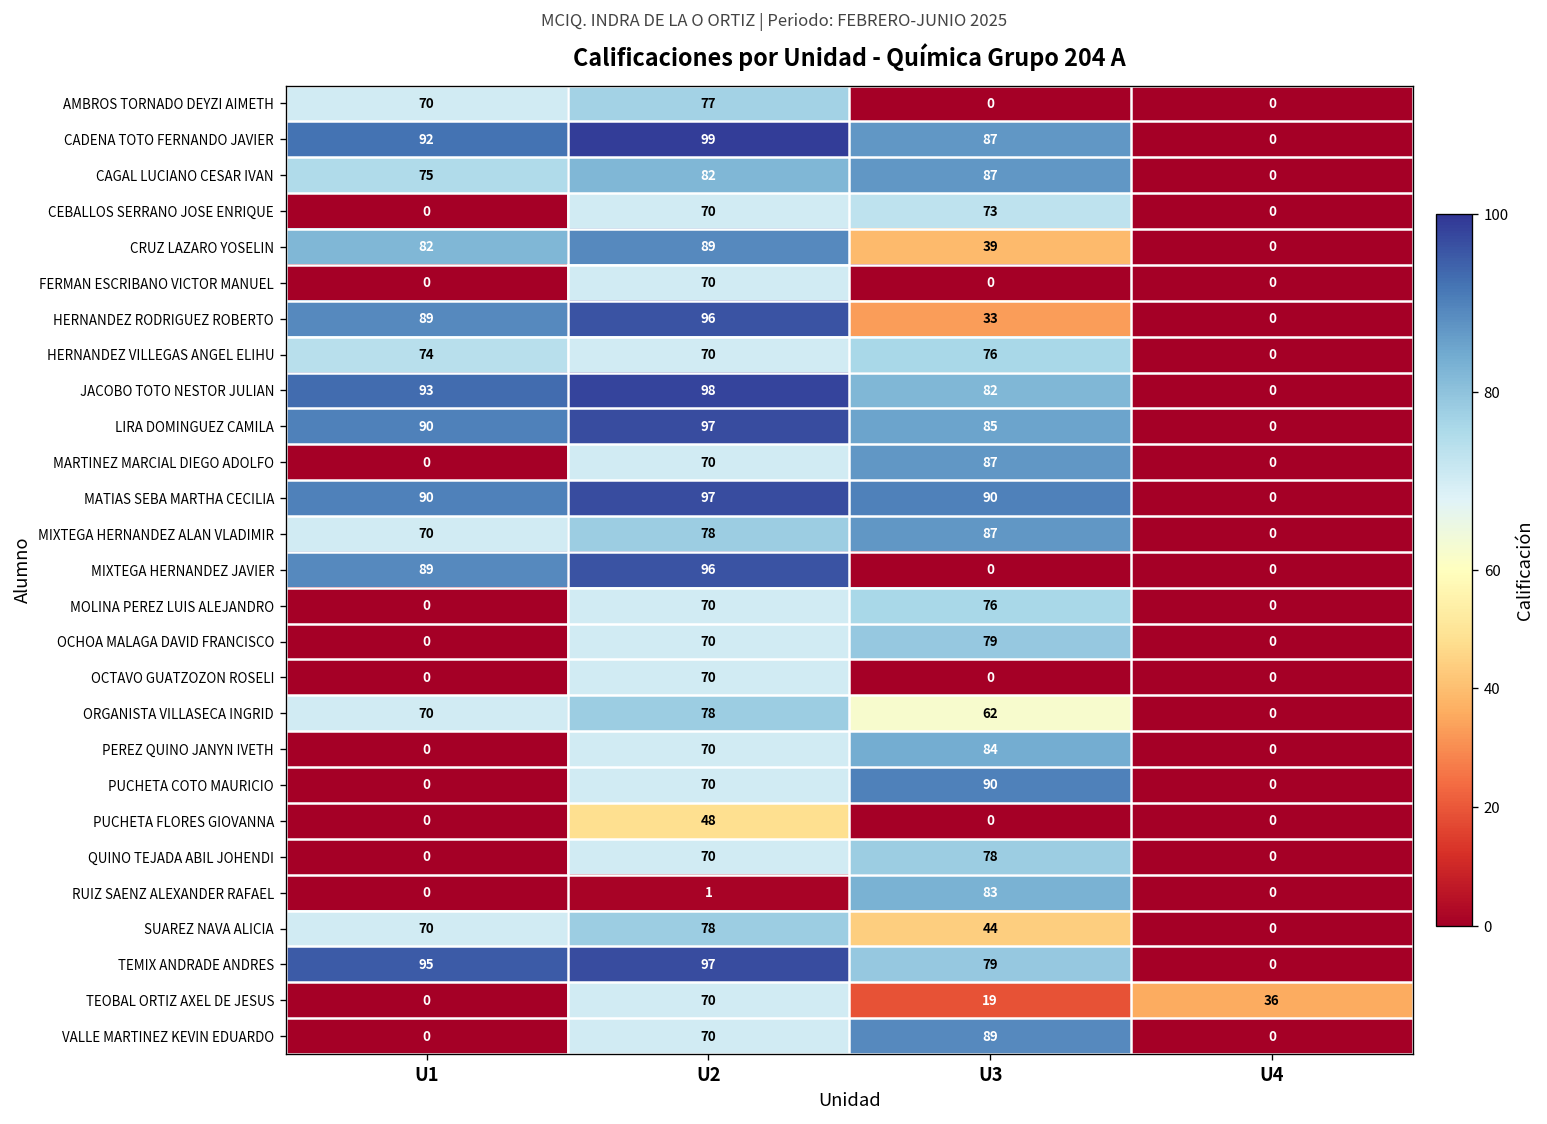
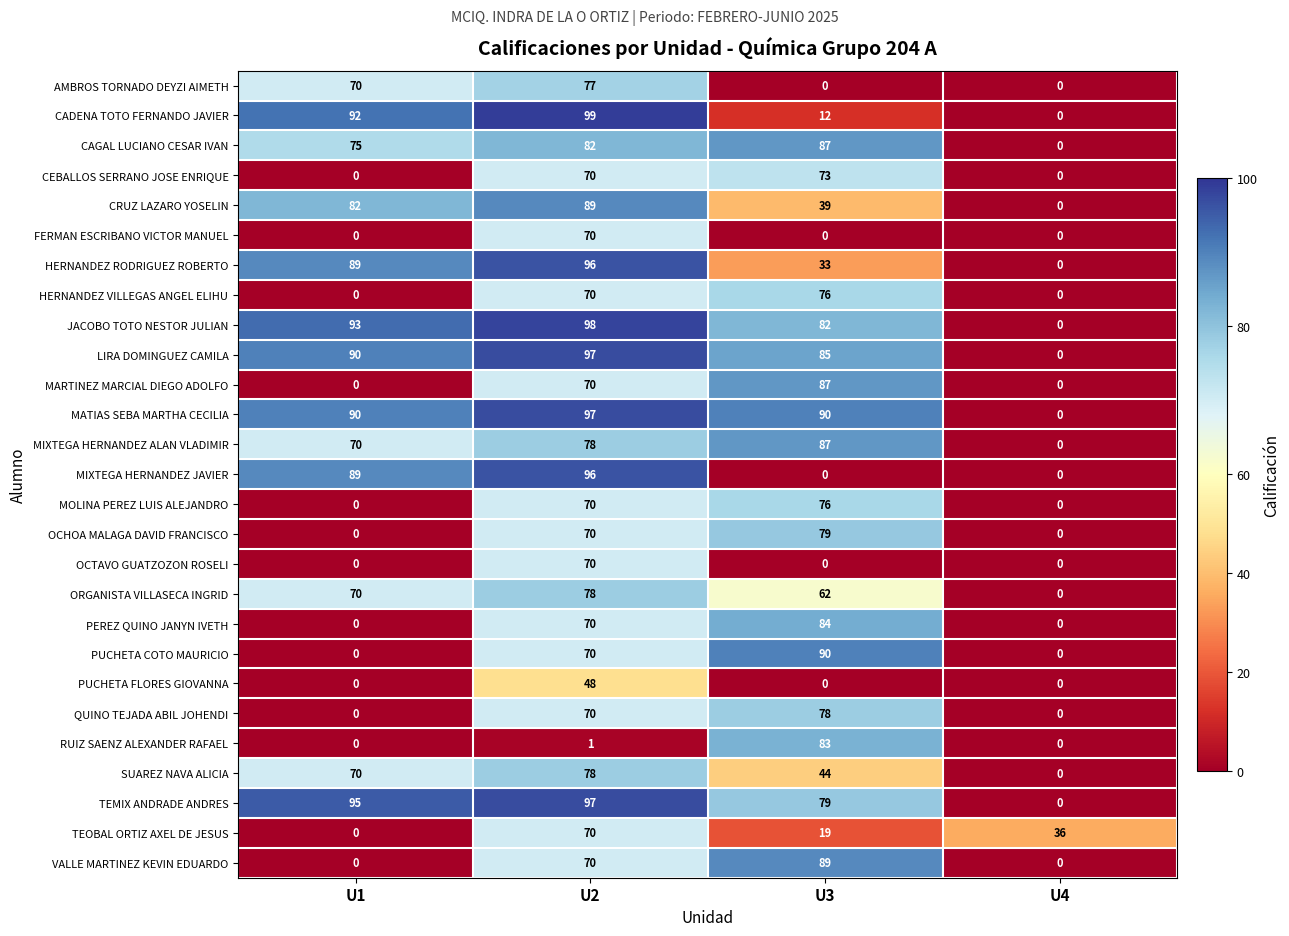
  {
    "AMBROS TORNADO DEYZI AIMETH": {
      "U1": 70,
      "U2": 77,
      "U3": 0,
      "U4": 0
    },
    "CADENA TOTO FERNANDO JAVIER": {
      "U1": 92,
      "U2": 99,
-     "U3": 87,
+     "U3": 12,
      "U4": 0
    },
    "CAGAL LUCIANO CESAR IVAN": {
      "U1": 75,
      "U2": 82,
      "U3": 87,
      "U4": 0
    },
    "CEBALLOS SERRANO JOSE ENRIQUE": {
      "U1": 0,
      "U2": 70,
      "U3": 73,
      "U4": 0
    },
    "CRUZ LAZARO YOSELIN": {
      "U1": 82,
      "U2": 89,
      "U3": 39,
      "U4": 0
    },
    "FERMAN ESCRIBANO VICTOR MANUEL": {
      "U1": 0,
      "U2": 70,
      "U3": 0,
      "U4": 0
    },
    "HERNANDEZ RODRIGUEZ ROBERTO": {
      "U1": 89,
      "U2": 96,
      "U3": 33,
      "U4": 0
    },
    "HERNANDEZ VILLEGAS ANGEL ELIHU": {
-     "U1": 74,
+     "U1": 0,
      "U2": 70,
      "U3": 76,
      "U4": 0
    },
    "JACOBO TOTO NESTOR JULIAN": {
      "U1": 93,
      "U2": 98,
      "U3": 82,
      "U4": 0
    },
    "LIRA DOMINGUEZ CAMILA": {
      "U1": 90,
      "U2": 97,
      "U3": 85,
      "U4": 0
    },
    "MARTINEZ MARCIAL DIEGO ADOLFO": {
      "U1": 0,
      "U2": 70,
      "U3": 87,
      "U4": 0
    },
    "MATIAS SEBA MARTHA CECILIA": {
      "U1": 90,
      "U2": 97,
      "U3": 90,
      "U4": 0
    },
    "MIXTEGA HERNANDEZ ALAN VLADIMIR": {
      "U1": 70,
      "U2": 78,
      "U3": 87,
      "U4": 0
    },
    "MIXTEGA HERNANDEZ JAVIER": {
      "U1": 89,
      "U2": 96,
      "U3": 0,
      "U4": 0
    },
    "MOLINA PEREZ LUIS ALEJANDRO": {
      "U1": 0,
      "U2": 70,
      "U3": 76,
      "U4": 0
    },
    "OCHOA MALAGA DAVID FRANCISCO": {
      "U1": 0,
      "U2": 70,
      "U3": 79,
      "U4": 0
    },
    "OCTAVO GUATZOZON ROSELI": {
      "U1": 0,
      "U2": 70,
      "U3": 0,
      "U4": 0
    },
    "ORGANISTA VILLASECA INGRID": {
      "U1": 70,
      "U2": 78,
      "U3": 62,
      "U4": 0
    },
    "PEREZ QUINO JANYN IVETH": {
      "U1": 0,
      "U2": 70,
      "U3": 84,
      "U4": 0
    },
    "PUCHETA COTO MAURICIO": {
      "U1": 0,
      "U2": 70,
      "U3": 90,
      "U4": 0
    },
    "PUCHETA FLORES GIOVANNA": {
      "U1": 0,
      "U2": 48,
      "U3": 0,
      "U4": 0
    },
    "QUINO TEJADA ABIL JOHENDI": {
      "U1": 0,
      "U2": 70,
      "U3": 78,
      "U4": 0
    },
    "RUIZ SAENZ ALEXANDER RAFAEL": {
      "U1": 0,
      "U2": 1,
      "U3": 83,
      "U4": 0
    },
    "SUAREZ NAVA ALICIA": {
      "U1": 70,
      "U2": 78,
      "U3": 44,
      "U4": 0
    },
    "TEMIX ANDRADE ANDRES": {
      "U1": 95,
      "U2": 97,
      "U3": 79,
      "U4": 0
    },
    "TEOBAL ORTIZ AXEL DE JESUS": {
      "U1": 0,
      "U2": 70,
      "U3": 19,
      "U4": 36
    },
    "VALLE MARTINEZ KEVIN EDUARDO": {
      "U1": 0,
      "U2": 70,
      "U3": 89,
      "U4": 0
    }
  }
